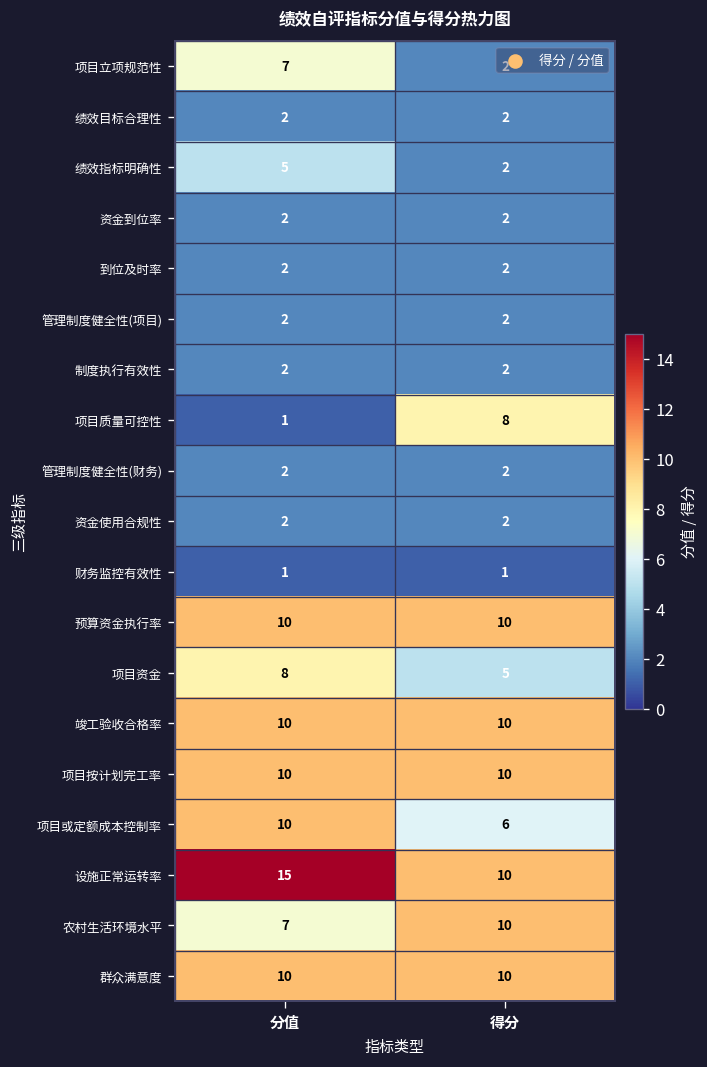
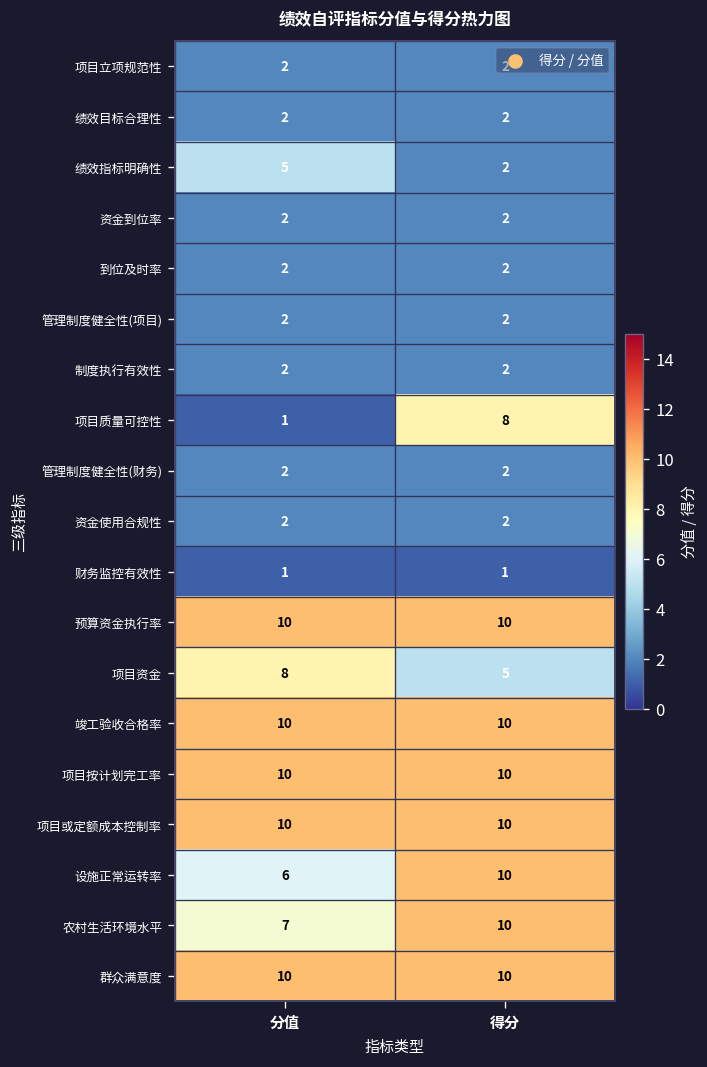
  {
    "项目立项规范性": {
-     "分值": 7
+     "分值": 2
    },
    "绩效目标合理性": {
      "分值": 2,
      "得分": 2
    },
    "绩效指标明确性": {
      "分值": 5,
      "得分": 2
    },
    "资金到位率": {
      "分值": 2,
      "得分": 2
    },
    "到位及时率": {
      "分值": 2,
      "得分": 2
    },
    "管理制度健全性(项目)": {
      "分值": 2,
      "得分": 2
    },
    "制度执行有效性": {
      "分值": 2,
      "得分": 2
    },
    "项目质量可控性": {
      "分值": 1,
      "得分": 8
    },
    "管理制度健全性(财务)": {
      "分值": 2,
      "得分": 2
    },
    "资金使用合规性": {
      "分值": 2,
      "得分": 2
    },
    "财务监控有效性": {
      "分值": 1,
      "得分": 1
    },
    "预算资金执行率": {
      "分值": 10,
      "得分": 10
    },
    "项目资金": {
      "分值": 8,
      "得分": 5
    },
    "竣工验收合格率": {
      "分值": 10,
      "得分": 10
    },
    "项目按计划完工率": {
      "分值": 10,
      "得分": 10
    },
    "项目或定额成本控制率": {
      "分值": 10,
-     "得分": 6
+     "得分": 10
    },
    "设施正常运转率": {
-     "分值": 15,
+     "分值": 6,
      "得分": 10
    },
    "农村生活环境水平": {
      "分值": 7,
      "得分": 10
    },
    "群众满意度": {
      "分值": 10,
      "得分": 10
    }
  }
